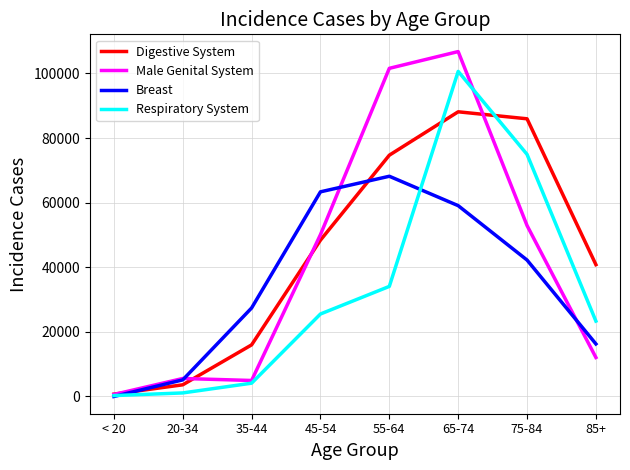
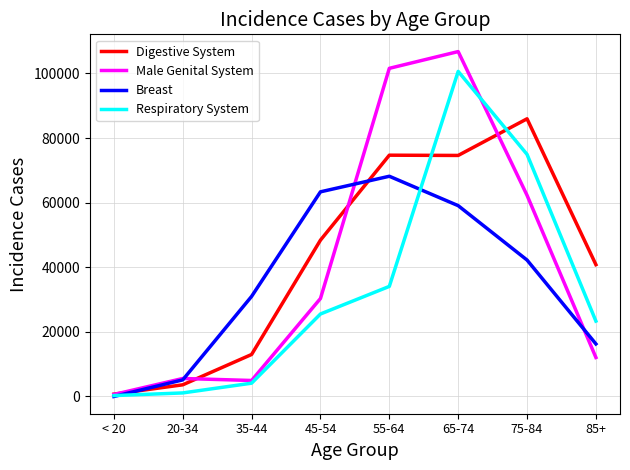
  {
    "Digestive System": {
      "20-34": 4000,
-     "35-44": 16000,
+     "35-44": 13000,
      "45-54": 48000,
      "55-64": 75000,
-     "65-74": 88000,
+     "65-74": 75000,
      "75-84": 86000,
      "85+": 41000
    },
    "Male Genital System": {
      "35-44": 5000,
-     "45-54": 50000,
+     "45-54": 30000,
      "55-64": 102000,
      "65-74": 107000,
-     "75-84": 53000,
+     "75-84": 62000,
      "85+": 12000
    },
    "Breast": {
-     "35-44": 27000,
+     "35-44": 31000,
      "45-54": 63000,
      "55-64": 68000,
      "65-74": 59000,
      "75-84": 42000,
      "85+": 16000
    },
    "Respiratory System": {
      "20-34": 1000,
      "35-44": 4000,
      "45-54": 26000,
      "55-64": 34000,
      "65-74": 101000,
      "75-84": 75000,
      "85+": 23000
    }
  }
